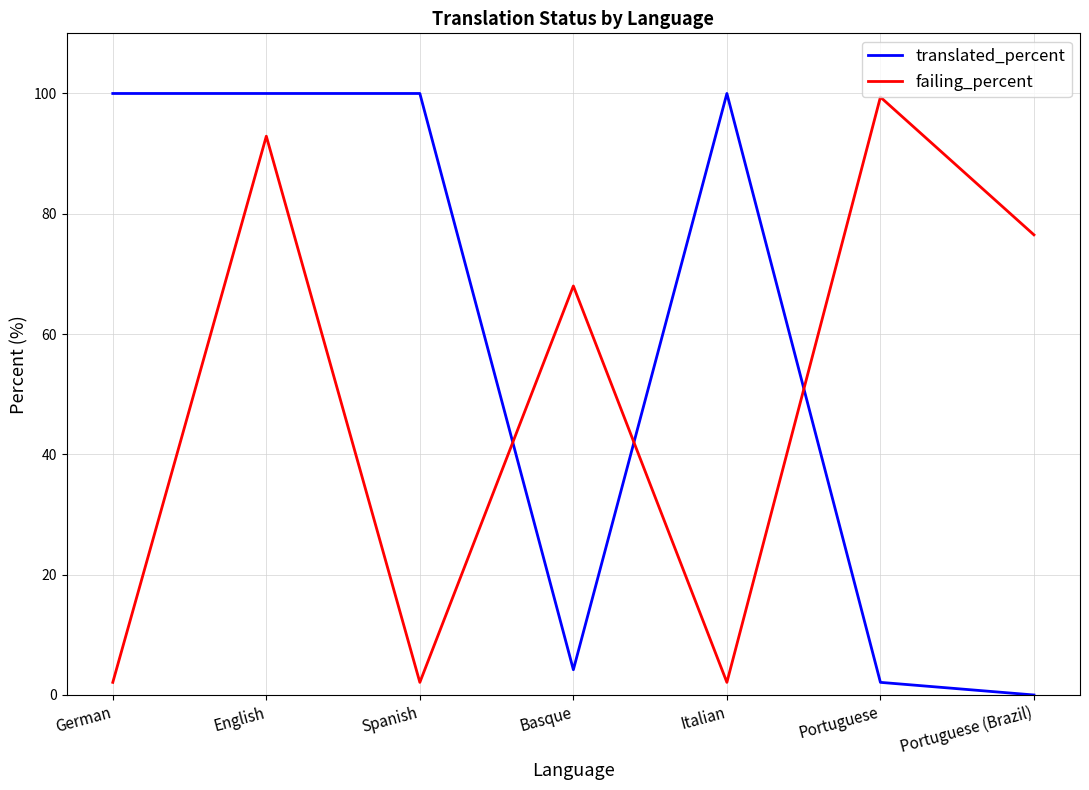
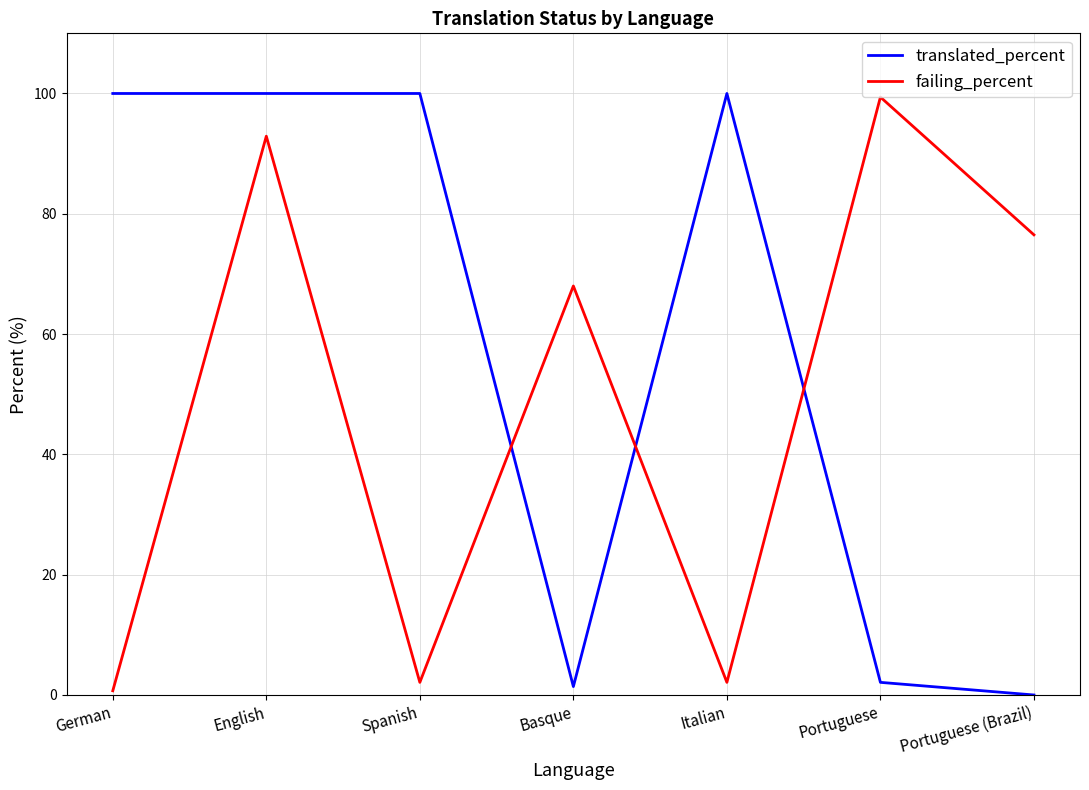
  {
    "translated_percent": {
      "German": 100,
      "English": 100,
      "Spanish": 100,
-     "Basque": 4,
+     "Basque": 1,
      "Italian": 100,
      "Portuguese": 2,
      "Portuguese (Brazil)": 0
    },
    "failing_percent": {
-     "German": 2,
+     "German": 1,
      "English": 93,
      "Spanish": 2,
      "Basque": 68,
      "Italian": 2,
      "Portuguese (Brazil)": 77
    }
  }
